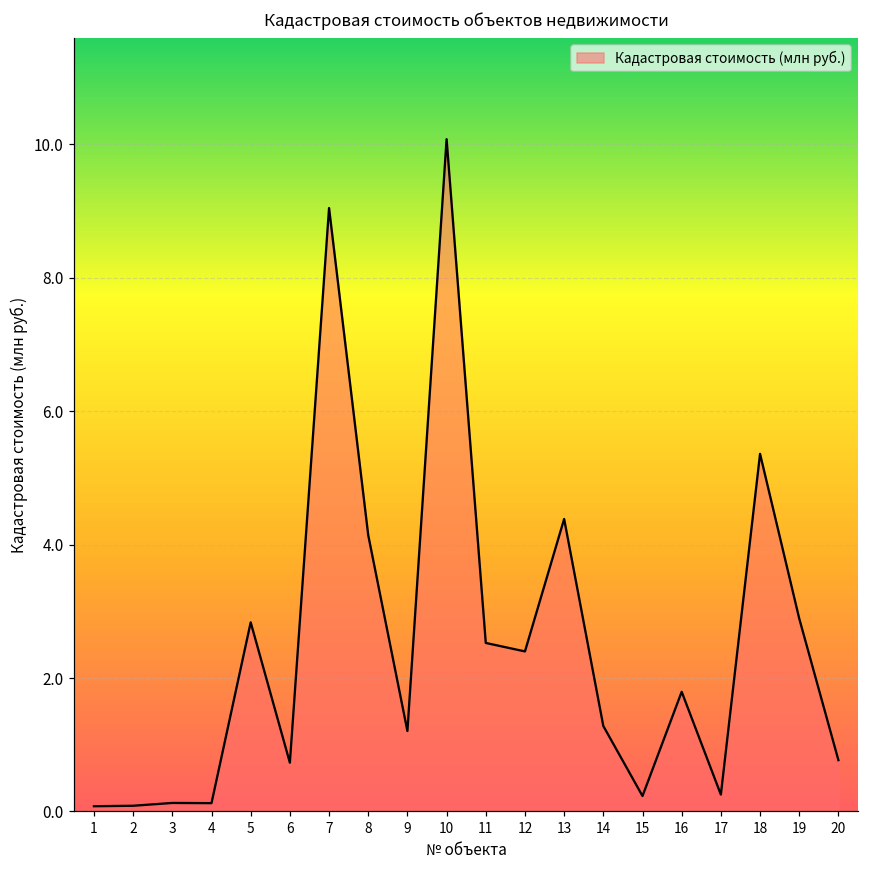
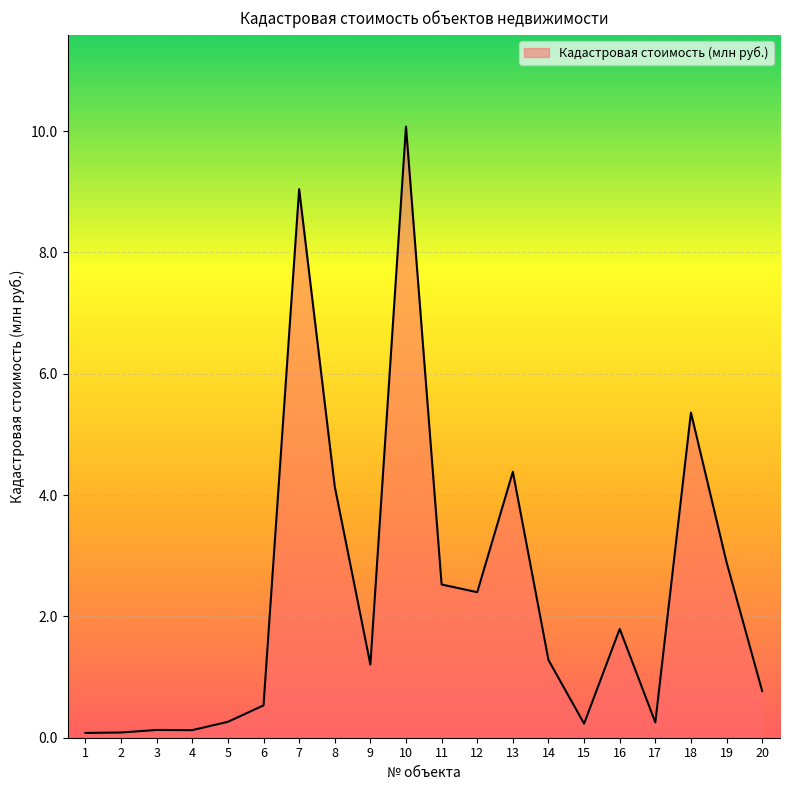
  {
    "1": 0.1,
    "2": 0.1,
    "3": 0.1,
    "4": 0.1,
-   "5": 2.8,
-   "6": 0.7,
+   "5": 0.3,
+   "6": 0.5,
    "7": 9.0,
    "8": 4.1,
    "9": 1.2,
    "10": 10.1,
    "11": 2.5,
    "12": 2.4,
    "13": 4.4,
    "14": 1.3,
    "15": 0.2,
    "16": 1.8,
    "17": 0.3,
    "18": 5.4,
    "19": 2.9,
    "20": 0.8
  }
